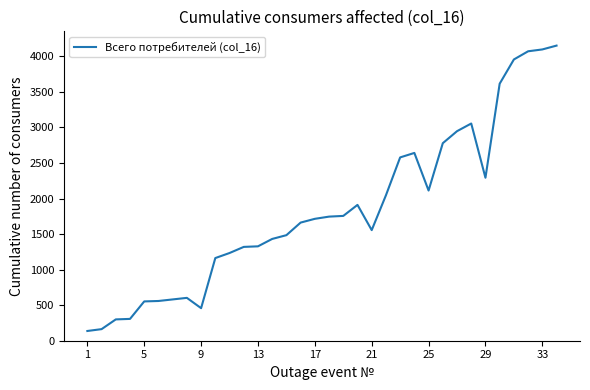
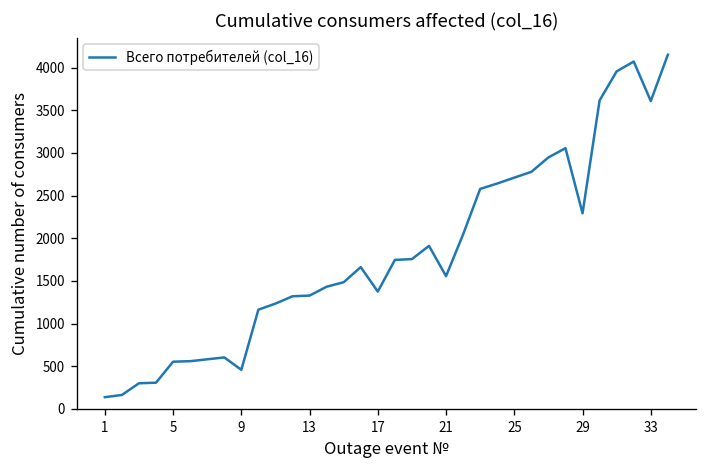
  {
    "1": 100,
    "5": 600,
    "9": 500,
    "13": 1300,
-   "17": 1700,
+   "17": 1400,
    "21": 1600,
-   "25": 2100,
+   "25": 2700,
    "29": 2300,
-   "33": 4100
+   "33": 3600
  }
